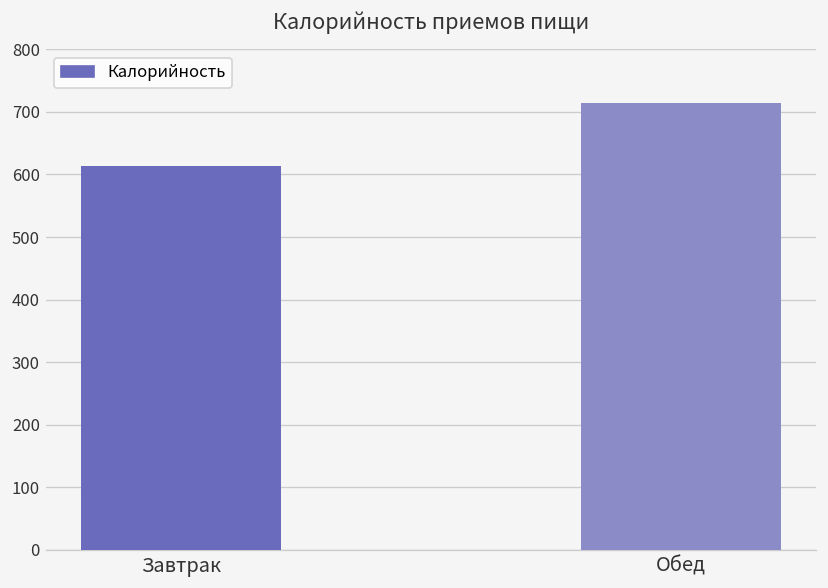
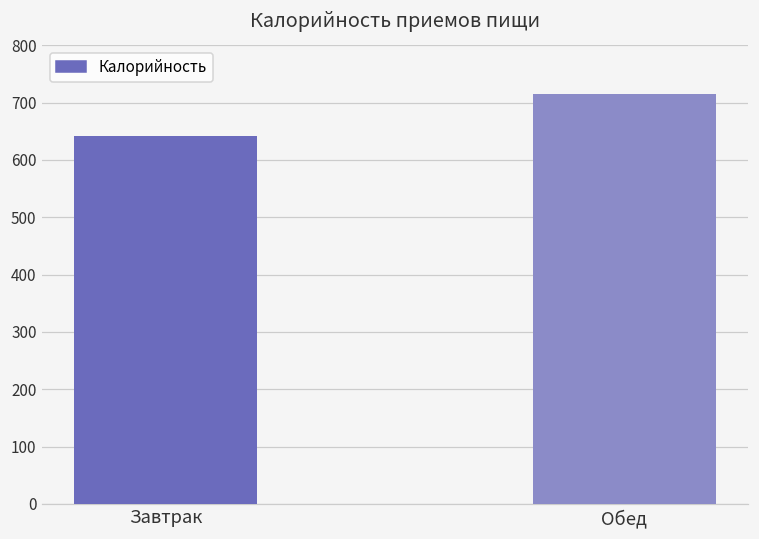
  {
-   "Завтрак": 610,
+   "Завтрак": 640,
    "Обед": 710
  }
